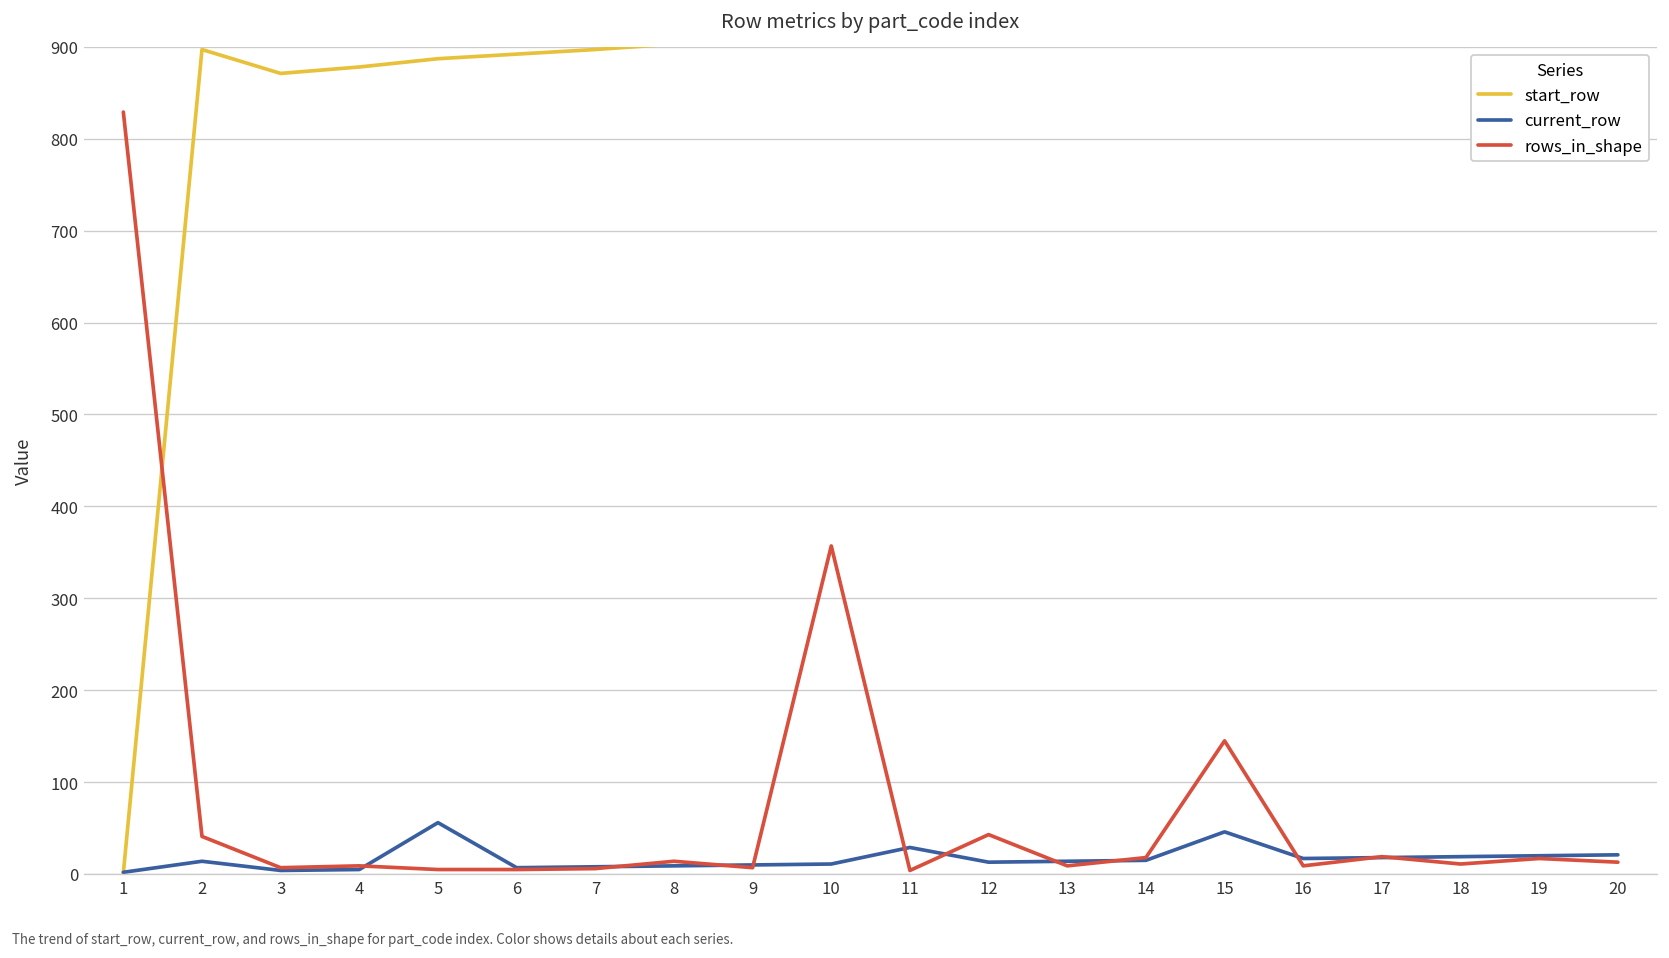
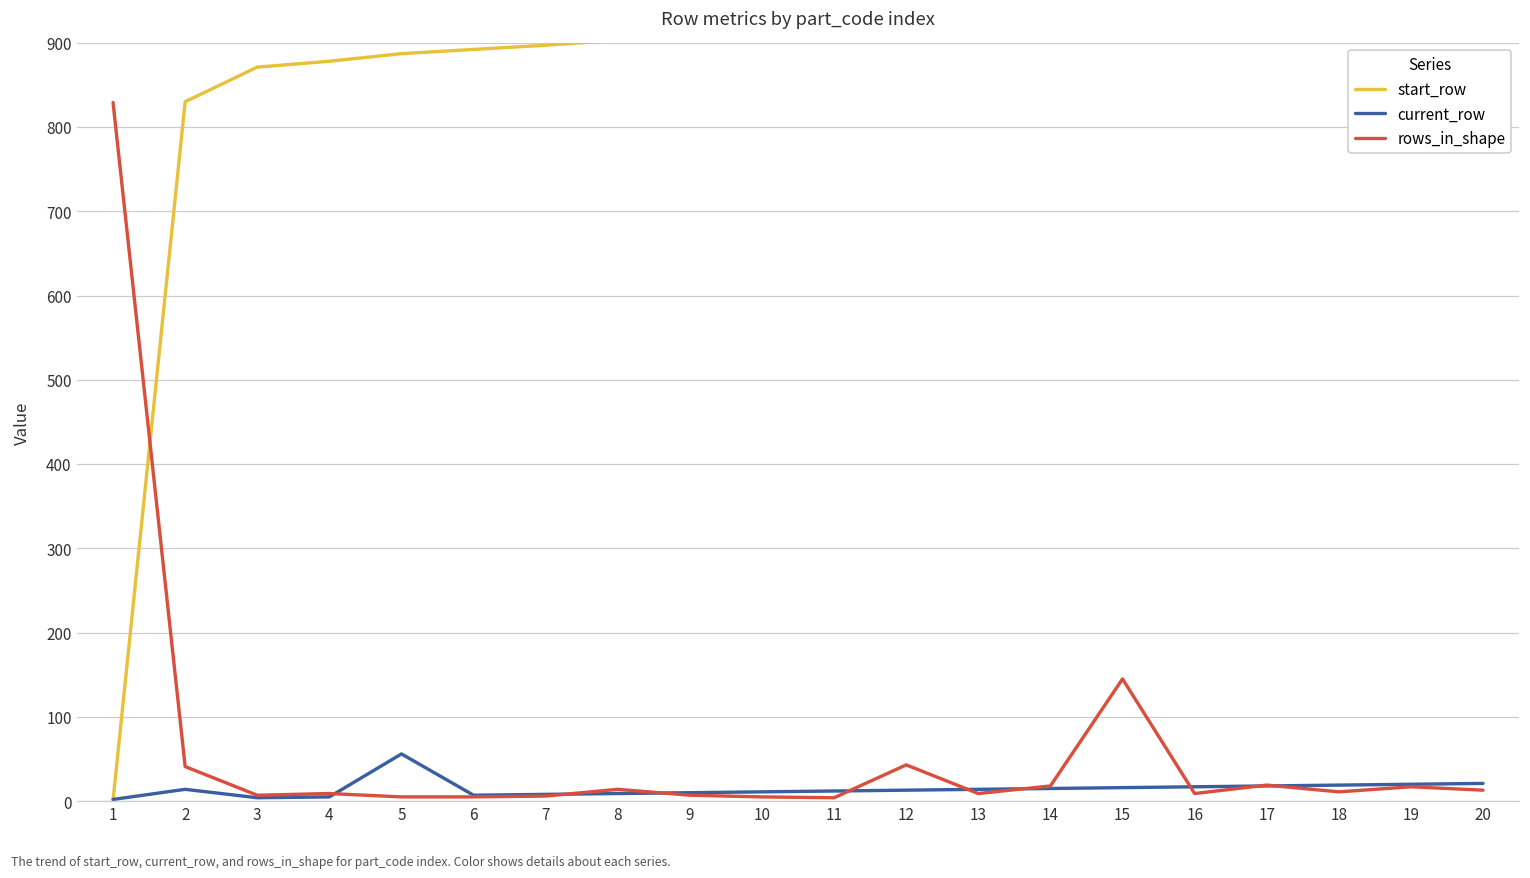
  {
    "start_row": {
-     "2": 900,
+     "2": 830,
      "3": 870,
      "4": 880,
      "5": 890,
      "6": 890,
      "7": 900
    },
    "current_row": {
      "2": 10,
      "4": 10,
      "5": 60,
      "8": 10,
      "10": 10,
-     "11": 30,
+     "11": 10,
      "12": 10,
      "13": 10,
-     "15": 50,
+     "15": 20,
      "16": 20,
      "18": 20,
      "20": 20
    },
    "rows_in_shape": {
      "1": 830,
      "2": 40,
      "4": 10,
      "5": 10,
      "8": 10,
-     "10": 360,
+     "10": 10,
      "11": 0,
      "12": 40,
      "13": 10,
      "15": 150,
      "16": 10,
      "18": 10,
      "20": 10
    }
  }
